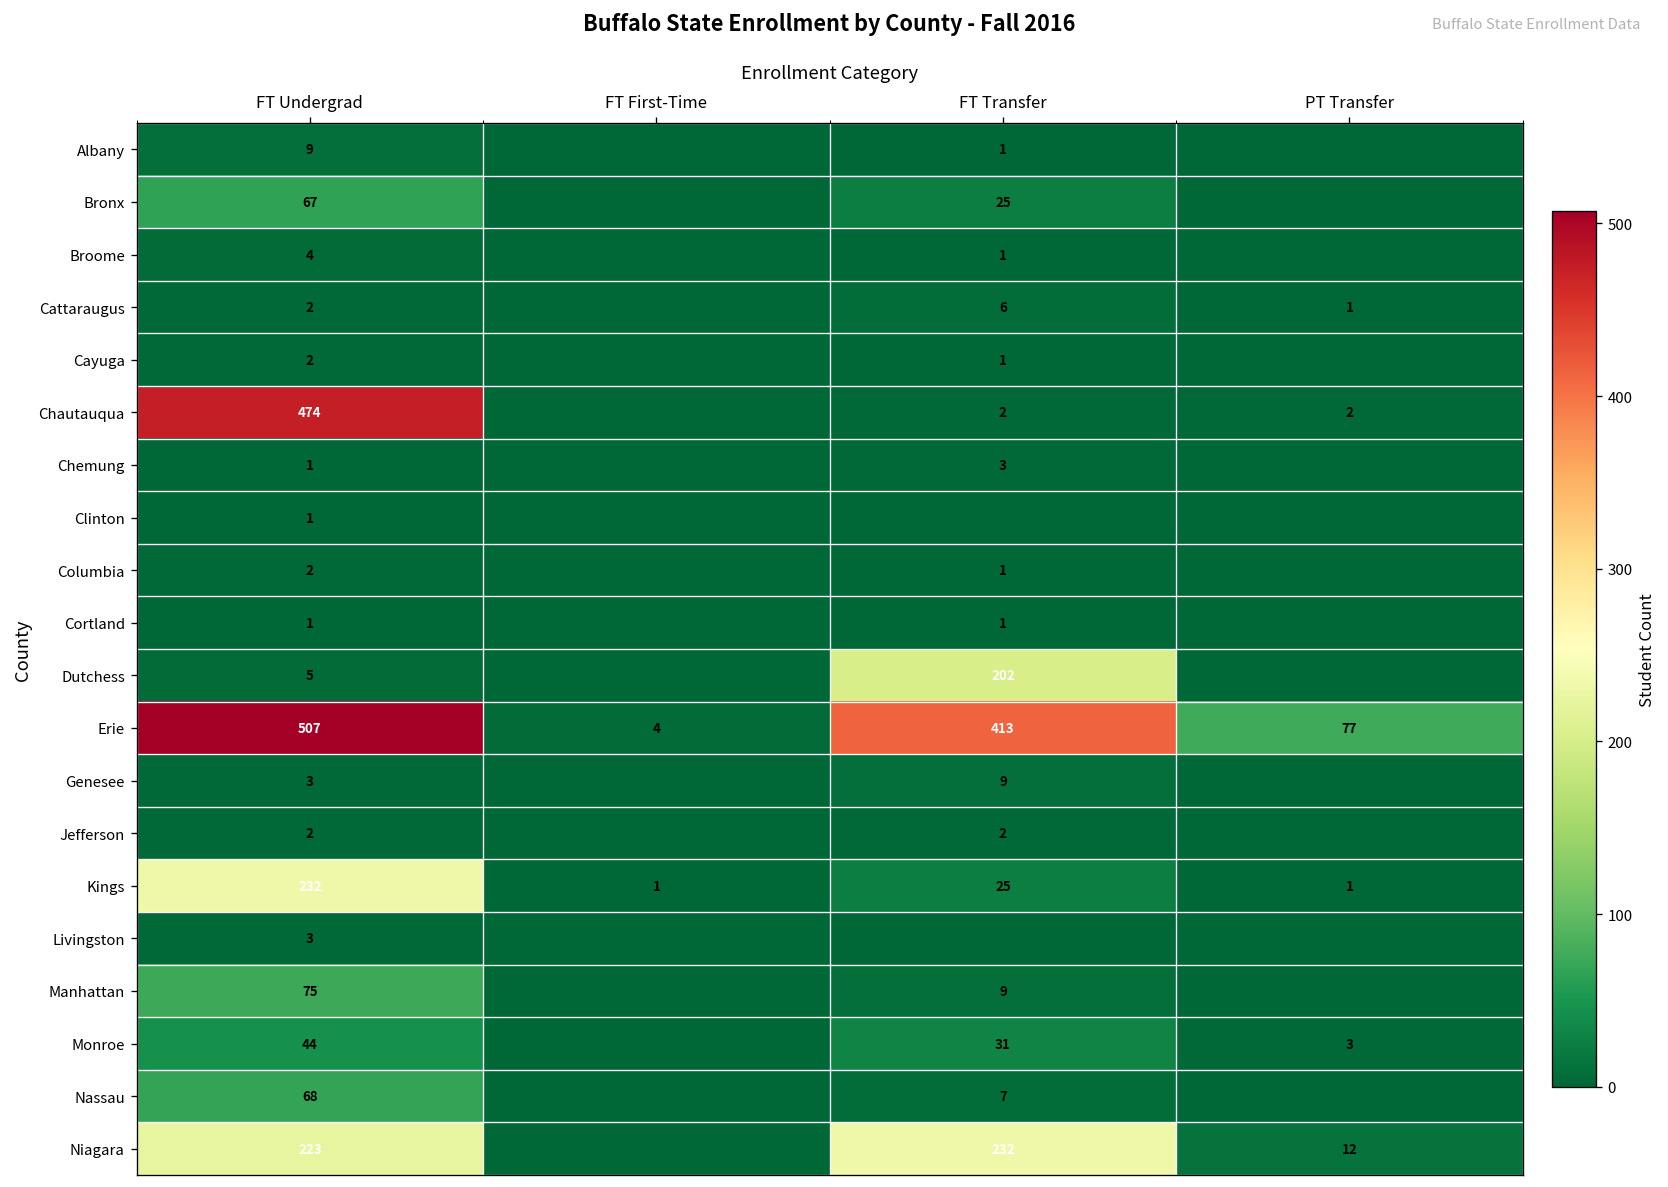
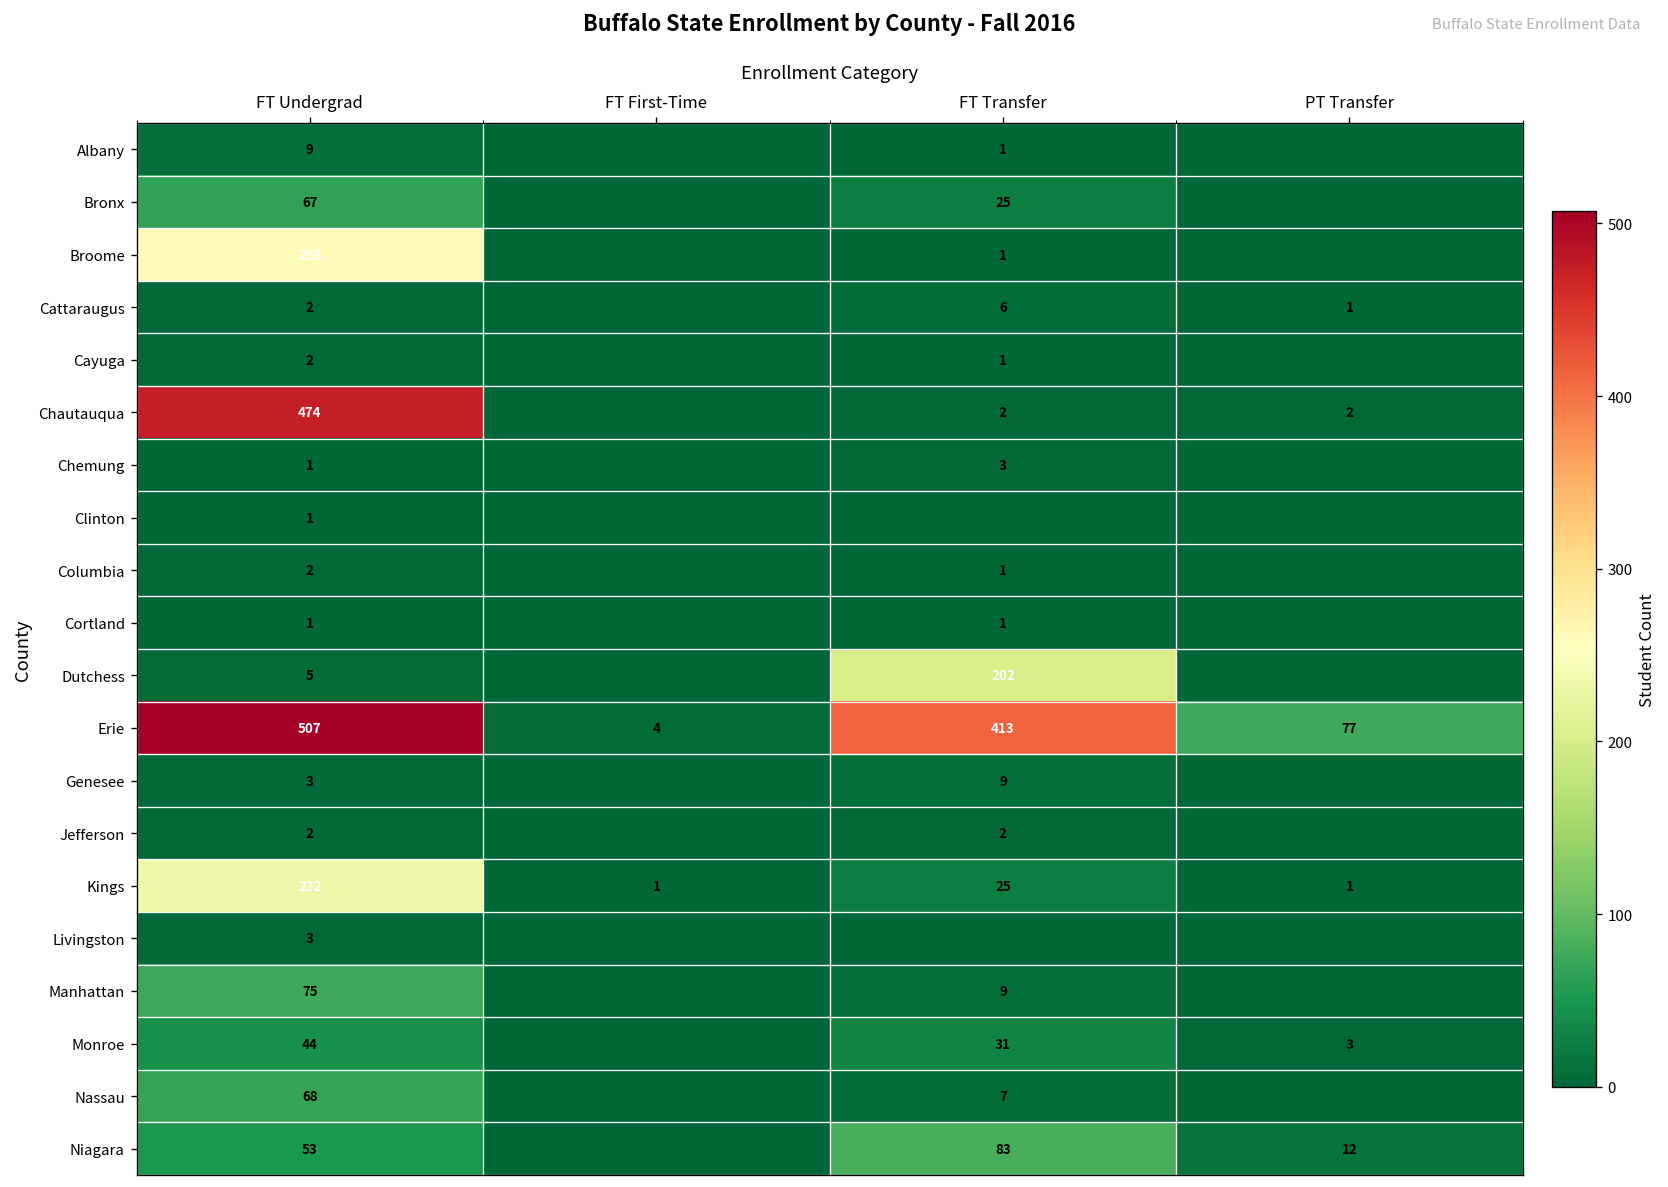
  {
    "Albany": {
      "FT Undergrad": 9,
      "FT Transfer": 1
    },
    "Bronx": {
      "FT Undergrad": 67,
      "FT Transfer": 25
    },
    "Broome": {
-     "FT Undergrad": 4,
+     "FT Undergrad": 258,
      "FT Transfer": 1
    },
    "Cattaraugus": {
      "FT Undergrad": 2,
      "FT Transfer": 6,
      "PT Transfer": 1
    },
    "Cayuga": {
      "FT Undergrad": 2,
      "FT Transfer": 1
    },
    "Chautauqua": {
      "FT Undergrad": 474,
      "FT Transfer": 2,
      "PT Transfer": 2
    },
    "Chemung": {
      "FT Undergrad": 1,
      "FT Transfer": 3
    },
    "Clinton": {
      "FT Undergrad": 1
    },
    "Columbia": {
      "FT Undergrad": 2,
      "FT Transfer": 1
    },
    "Cortland": {
      "FT Undergrad": 1,
      "FT Transfer": 1
    },
    "Dutchess": {
      "FT Undergrad": 5,
      "FT Transfer": 202
    },
    "Erie": {
      "FT Undergrad": 507,
      "FT First-Time": 4,
      "FT Transfer": 413,
      "PT Transfer": 77
    },
    "Genesee": {
      "FT Undergrad": 3,
      "FT Transfer": 9
    },
    "Jefferson": {
      "FT Undergrad": 2,
      "FT Transfer": 2
    },
    "Kings": {
      "FT Undergrad": 232,
      "FT First-Time": 1,
      "FT Transfer": 25,
      "PT Transfer": 1
    },
    "Livingston": {
      "FT Undergrad": 3
    },
    "Manhattan": {
      "FT Undergrad": 75,
      "FT Transfer": 9
    },
    "Monroe": {
      "FT Undergrad": 44,
      "FT Transfer": 31,
      "PT Transfer": 3
    },
    "Nassau": {
      "FT Undergrad": 68,
      "FT Transfer": 7
    },
    "Niagara": {
-     "FT Undergrad": 223,
-     "FT Transfer": 232,
+     "FT Undergrad": 53,
+     "FT Transfer": 83,
      "PT Transfer": 12
    }
  }
